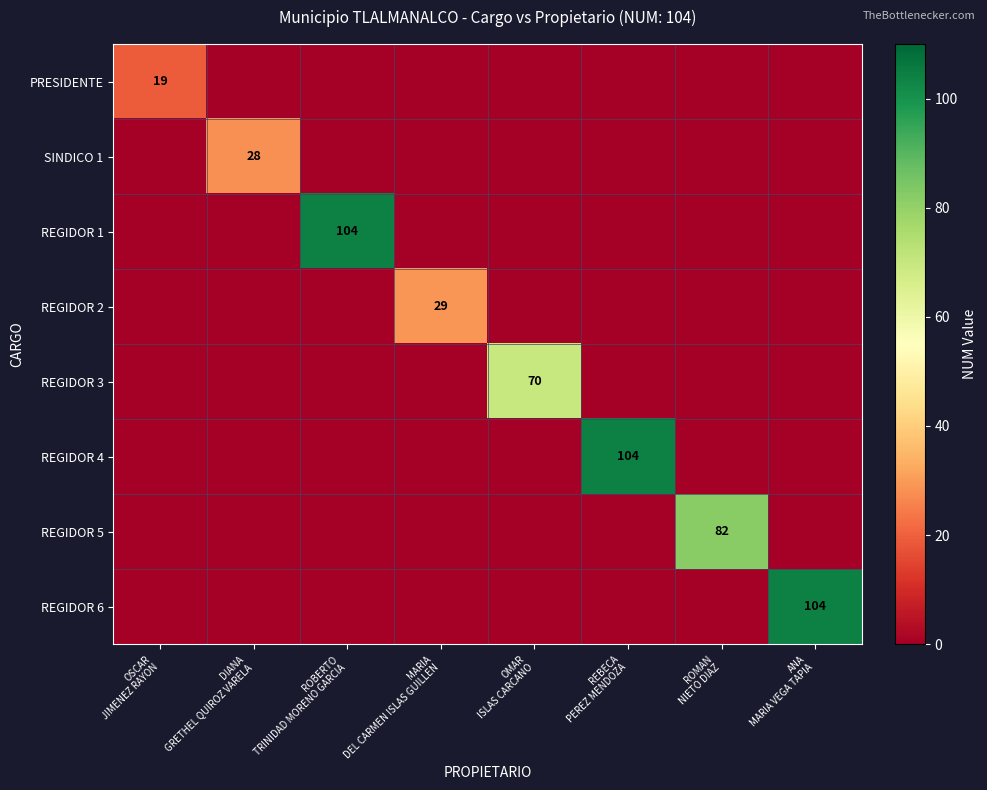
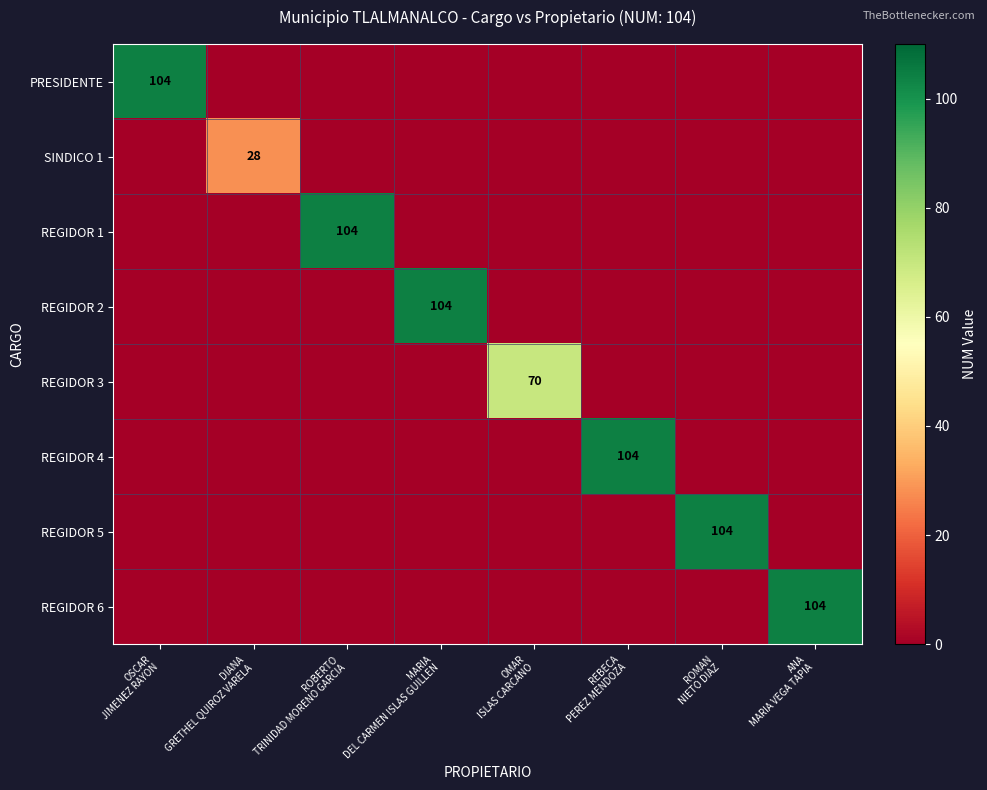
  {
    "PRESIDENTE": {
-     "OSCAR JIMENEZ RAYON": 19
+     "OSCAR JIMENEZ RAYON": 104
    },
    "SINDICO 1": {
      "DIANA GRETHEL QUIROZ VARELA": 28
    },
    "REGIDOR 1": {
      "ROBERTO TRINIDAD MORENO GARCIA": 104
    },
    "REGIDOR 2": {
-     "MARIA DEL CARMEN ISLAS GUILLEN": 29
+     "MARIA DEL CARMEN ISLAS GUILLEN": 104
    },
    "REGIDOR 3": {
      "OMAR ISLAS CARCANO": 70
    },
    "REGIDOR 4": {
      "REBECA PEREZ MENDOZA": 104
    },
    "REGIDOR 5": {
-     "ROMAN NIETO DIAZ": 82
+     "ROMAN NIETO DIAZ": 104
    },
    "REGIDOR 6": {
      "ANA MARIA VEGA TAPIA": 104
    }
  }
